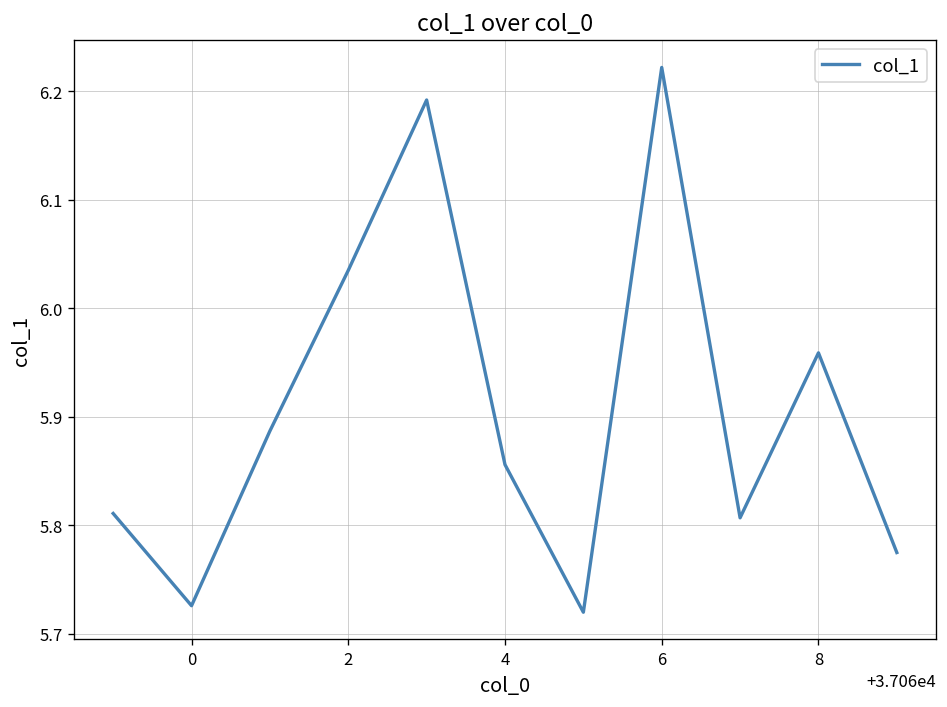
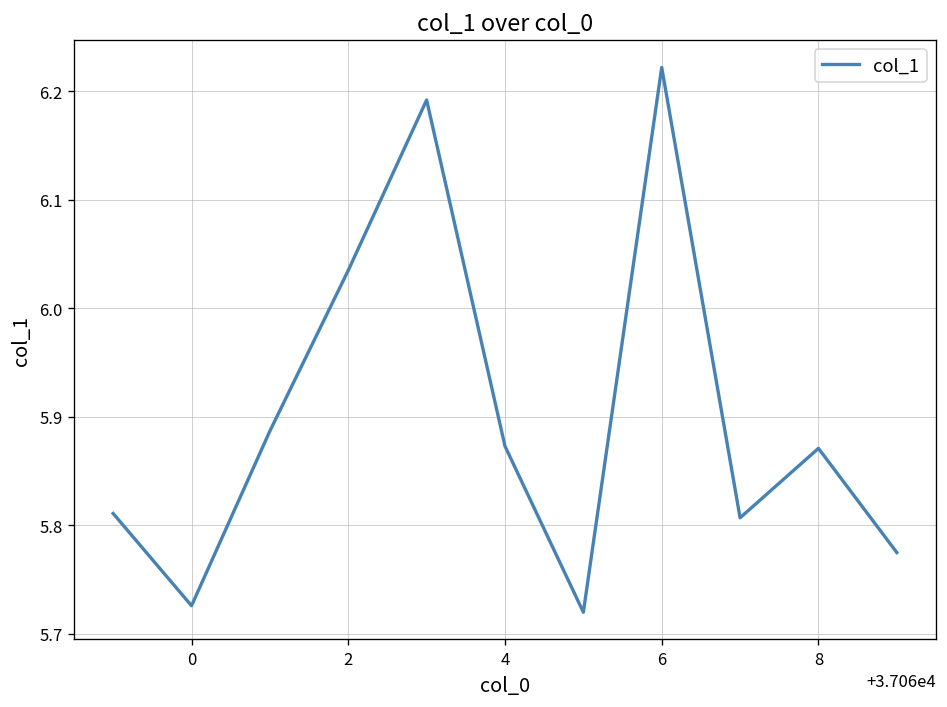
  {
    "0": 5.73,
    "2": 6.04,
-   "4": 5.86,
+   "4": 5.87,
    "6": 6.22,
-   "8": 5.96
+   "8": 5.87
  }
